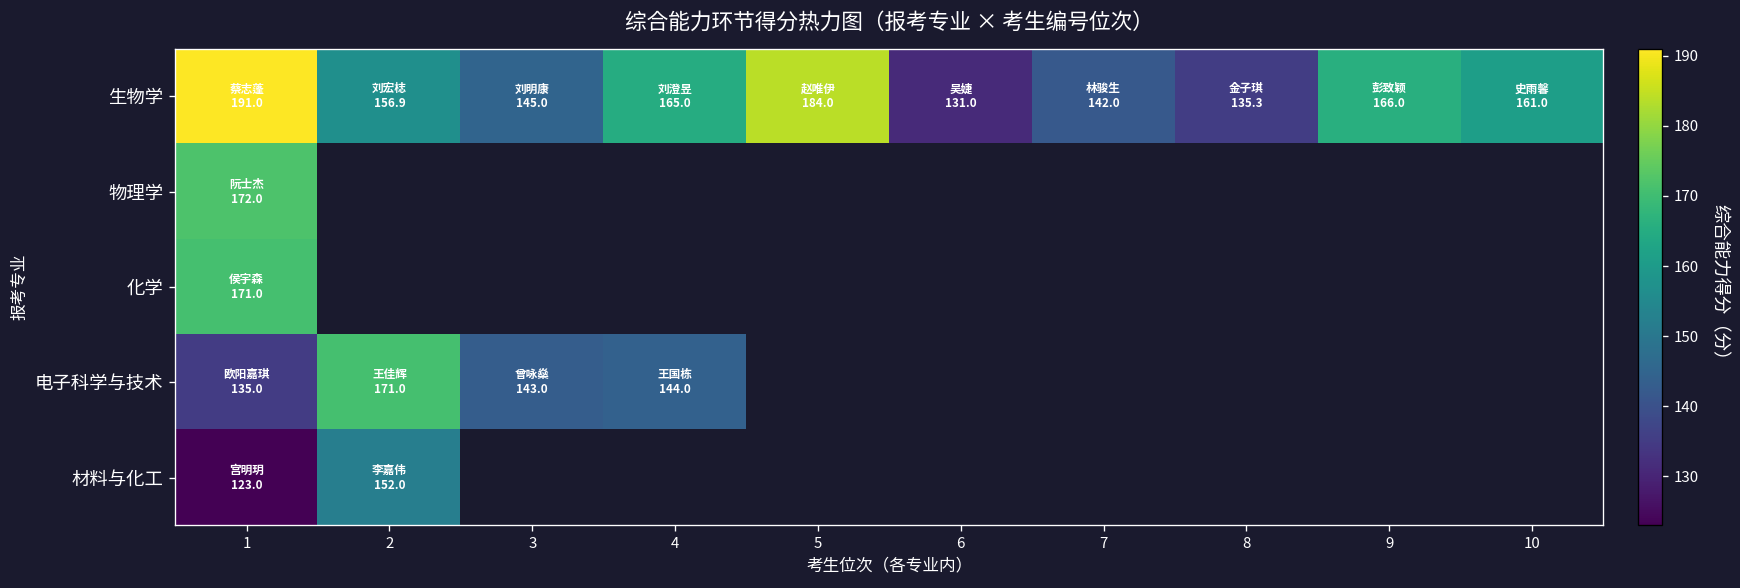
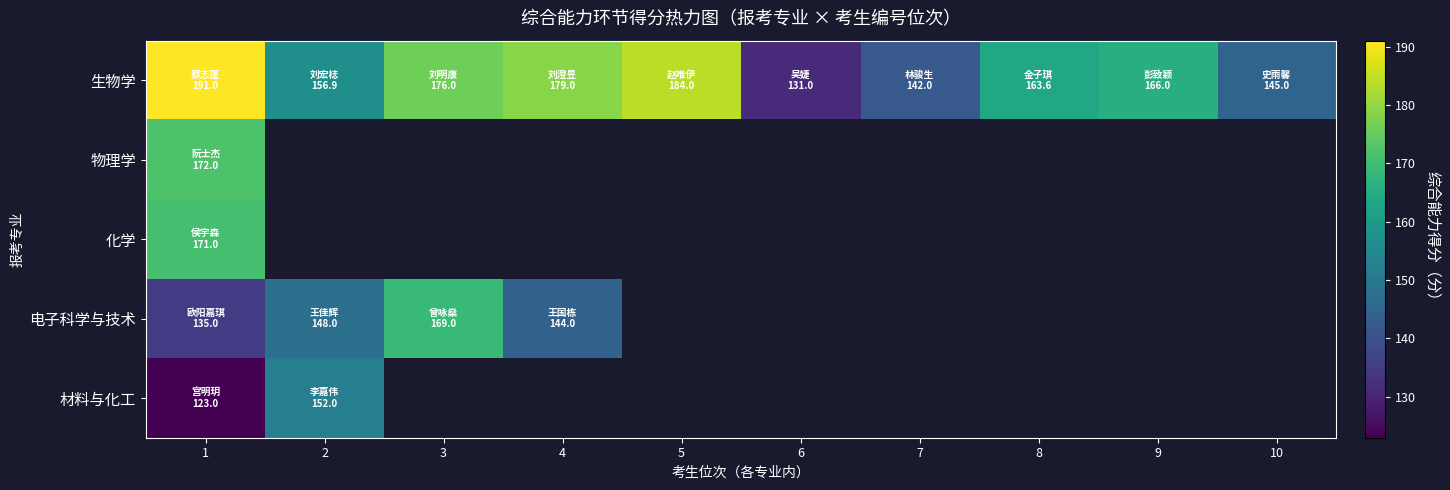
  {
    "生物学": {
      "1": 191.0,
      "2": 156.9,
-     "3": 145.0,
-     "4": 165.0,
+     "3": 176.0,
+     "4": 179.0,
      "5": 184.0,
      "6": 131.0,
      "7": 142.0,
-     "8": 135.3,
+     "8": 163.6,
      "9": 166.0,
-     "10": 161.0
+     "10": 145.0
    },
    "物理学": {
      "1": 172.0
    },
    "化学": {
      "1": 171.0
    },
    "电子科学与技术": {
      "1": 135.0,
-     "2": 171.0,
-     "3": 143.0,
+     "2": 148.0,
+     "3": 169.0,
      "4": 144.0
    },
    "材料与化工": {
      "1": 123.0,
      "2": 152.0
    }
  }
